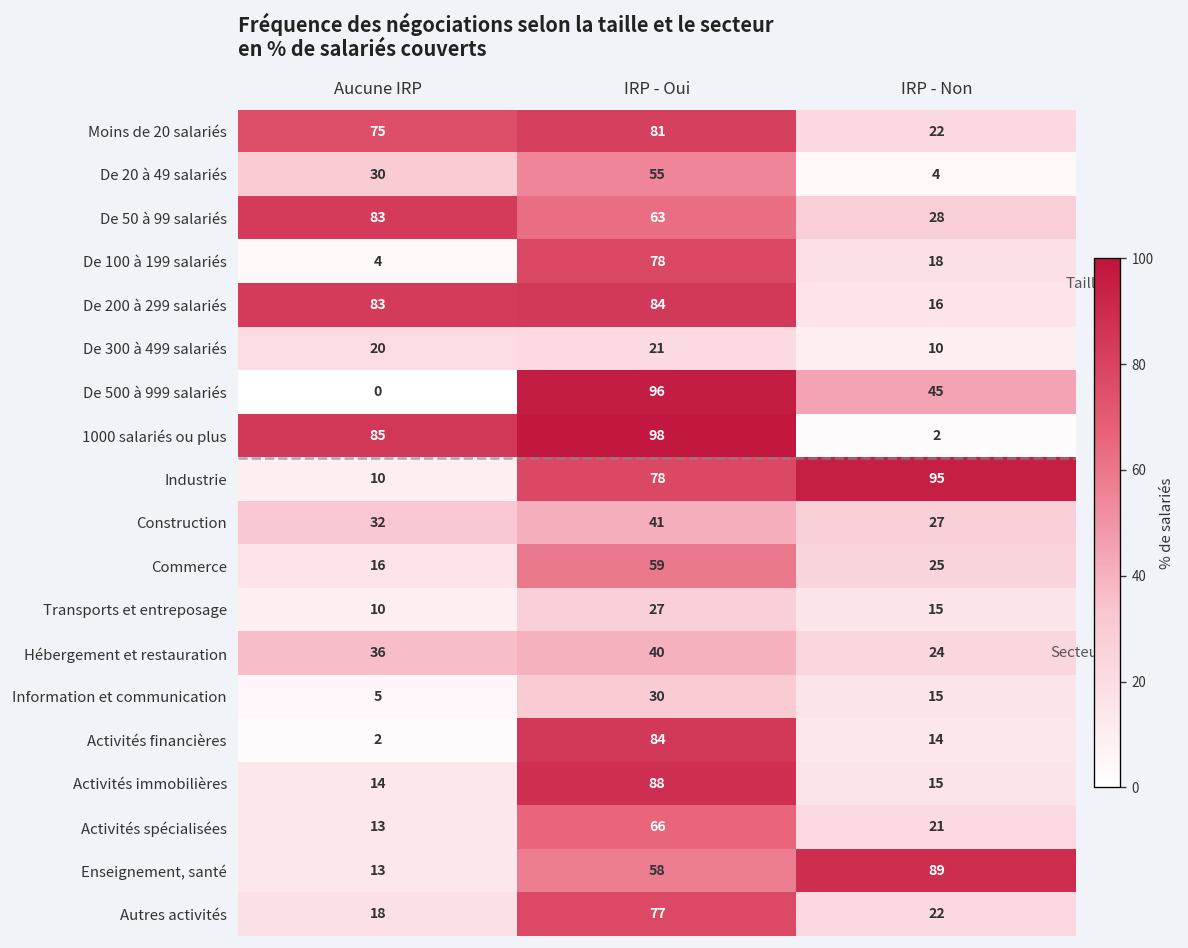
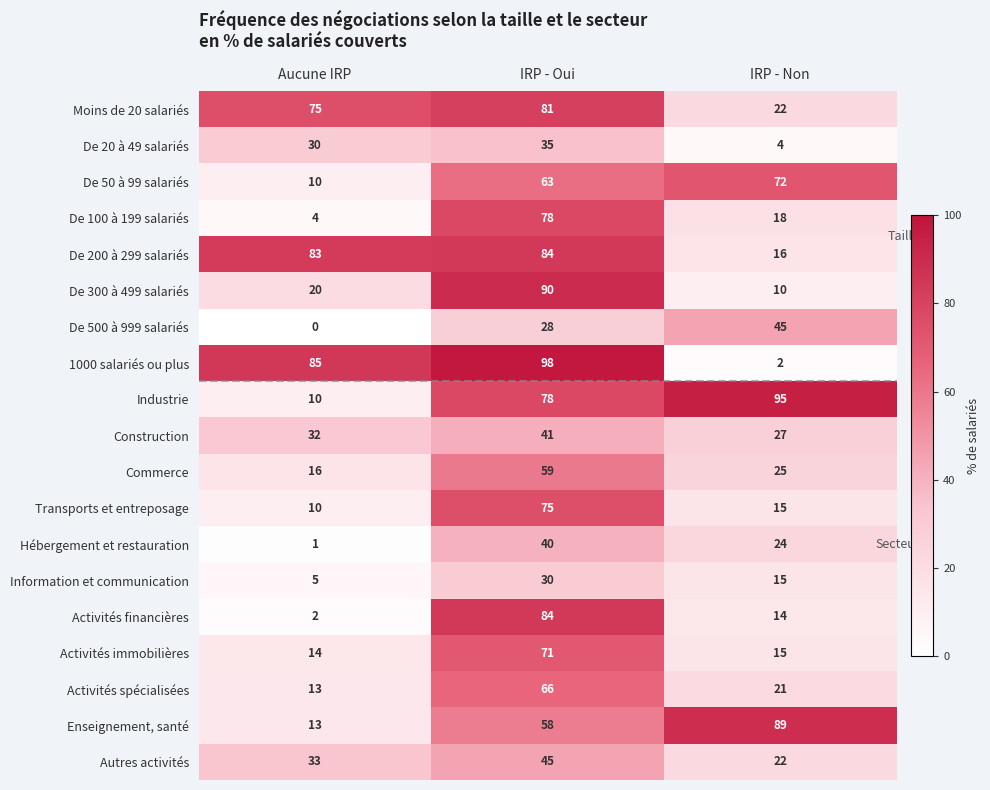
  {
    "Moins de 20 salariés": {
      "Aucune IRP": 75,
      "IRP - Oui": 81,
      "IRP - Non": 22
    },
    "De 20 à 49 salariés": {
      "Aucune IRP": 30,
-     "IRP - Oui": 55,
+     "IRP - Oui": 35,
      "IRP - Non": 4
    },
    "De 50 à 99 salariés": {
-     "Aucune IRP": 83,
+     "Aucune IRP": 10,
      "IRP - Oui": 63,
-     "IRP - Non": 28
+     "IRP - Non": 72
    },
    "De 100 à 199 salariés": {
      "Aucune IRP": 4,
      "IRP - Oui": 78,
      "IRP - Non": 18
    },
    "De 200 à 299 salariés": {
      "Aucune IRP": 83,
      "IRP - Oui": 84,
      "IRP - Non": 16
    },
    "De 300 à 499 salariés": {
      "Aucune IRP": 20,
-     "IRP - Oui": 21,
+     "IRP - Oui": 90,
      "IRP - Non": 10
    },
    "De 500 à 999 salariés": {
      "Aucune IRP": 0,
-     "IRP - Oui": 96,
+     "IRP - Oui": 28,
      "IRP - Non": 45
    },
    "1000 salariés ou plus": {
      "Aucune IRP": 85,
      "IRP - Oui": 98,
      "IRP - Non": 2
    },
    "Industrie": {
      "Aucune IRP": 10,
      "IRP - Oui": 78,
      "IRP - Non": 95
    },
    "Construction": {
      "Aucune IRP": 32,
      "IRP - Oui": 41,
      "IRP - Non": 27
    },
    "Commerce": {
      "Aucune IRP": 16,
      "IRP - Oui": 59,
      "IRP - Non": 25
    },
    "Transports et entreposage": {
      "Aucune IRP": 10,
-     "IRP - Oui": 27,
+     "IRP - Oui": 75,
      "IRP - Non": 15
    },
    "Hébergement et restauration": {
-     "Aucune IRP": 36,
+     "Aucune IRP": 1,
      "IRP - Oui": 40,
      "IRP - Non": 24
    },
    "Information et communication": {
      "Aucune IRP": 5,
      "IRP - Oui": 30,
      "IRP - Non": 15
    },
    "Activités financières": {
      "Aucune IRP": 2,
      "IRP - Oui": 84,
      "IRP - Non": 14
    },
    "Activités immobilières": {
      "Aucune IRP": 14,
-     "IRP - Oui": 88,
+     "IRP - Oui": 71,
      "IRP - Non": 15
    },
    "Activités spécialisées": {
      "Aucune IRP": 13,
      "IRP - Oui": 66,
      "IRP - Non": 21
    },
    "Enseignement, santé": {
      "Aucune IRP": 13,
      "IRP - Oui": 58,
      "IRP - Non": 89
    },
    "Autres activités": {
-     "Aucune IRP": 18,
-     "IRP - Oui": 77,
+     "Aucune IRP": 33,
+     "IRP - Oui": 45,
      "IRP - Non": 22
    }
  }
